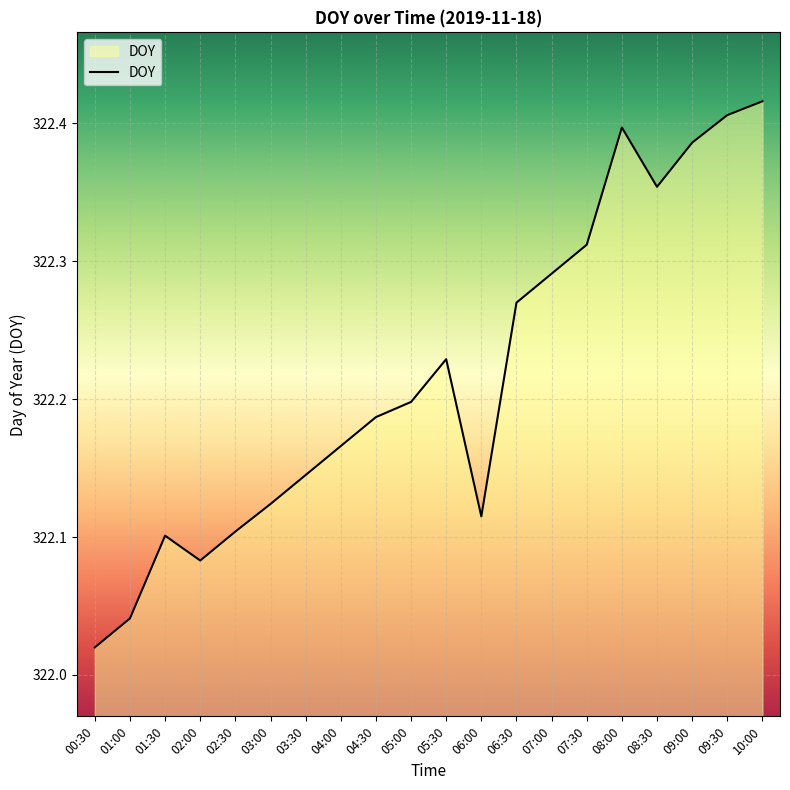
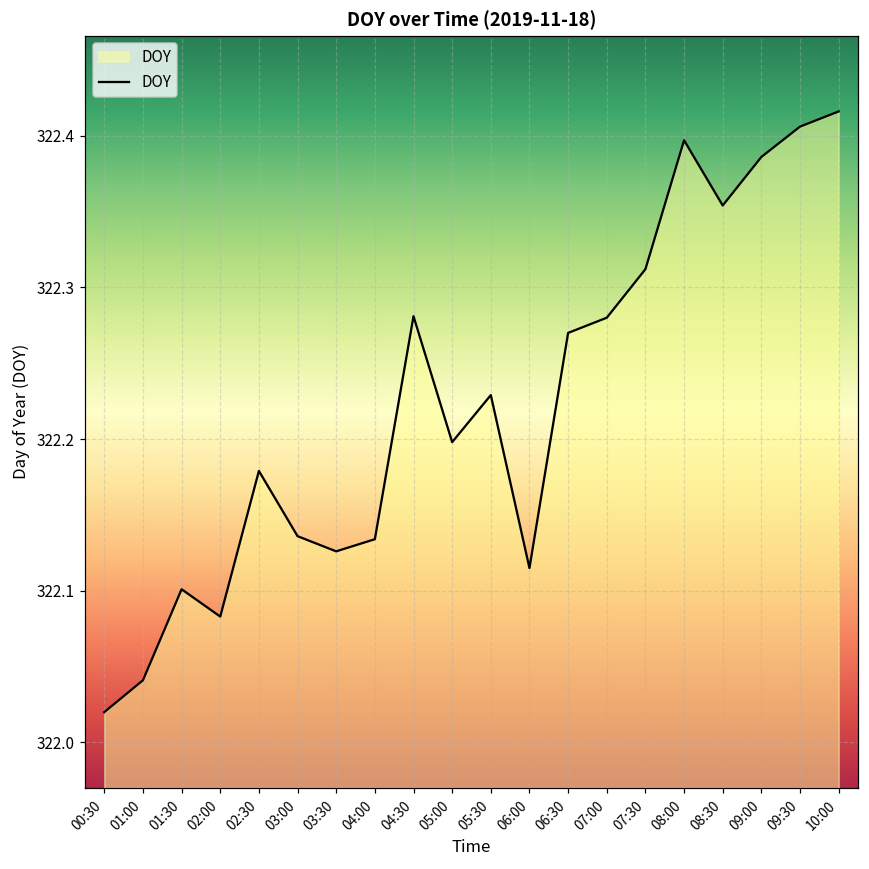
  {
    "00:30": 322.020,
    "01:00": 322.041,
    "01:30": 322.101,
    "02:00": 322.083,
-   "02:30": 322.104,
-   "03:00": 322.124,
-   "03:30": 322.145,
-   "04:00": 322.166,
-   "04:30": 322.187,
+   "02:30": 322.179,
+   "03:00": 322.136,
+   "03:30": 322.126,
+   "04:00": 322.134,
+   "04:30": 322.281,
    "05:00": 322.198,
    "05:30": 322.229,
    "06:00": 322.115,
    "06:30": 322.270,
-   "07:00": 322.291,
+   "07:00": 322.280,
    "07:30": 322.312,
    "08:00": 322.397,
    "08:30": 322.354,
    "09:00": 322.386,
    "09:30": 322.406,
    "10:00": 322.416
  }
